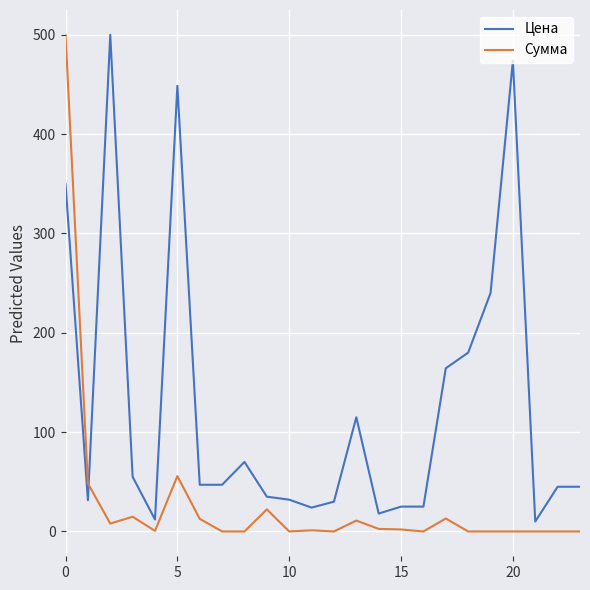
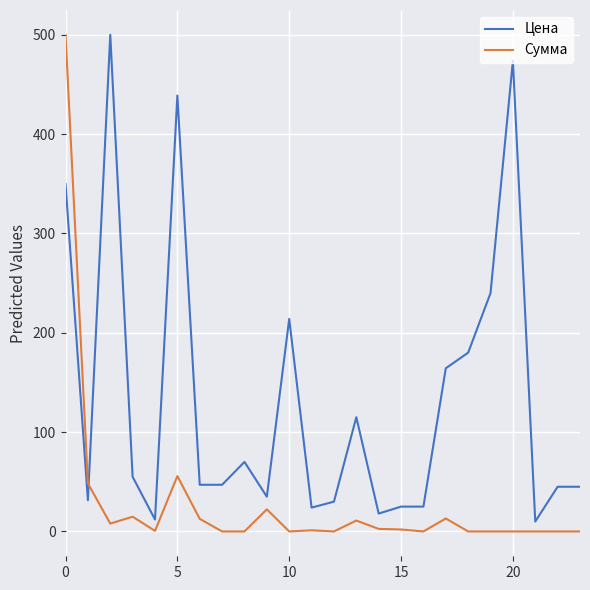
  {
    "Цена": {
      "0": 350,
-     "5": 450,
-     "10": 30,
+     "5": 440,
+     "10": 210,
      "15": 30
    }
  }
